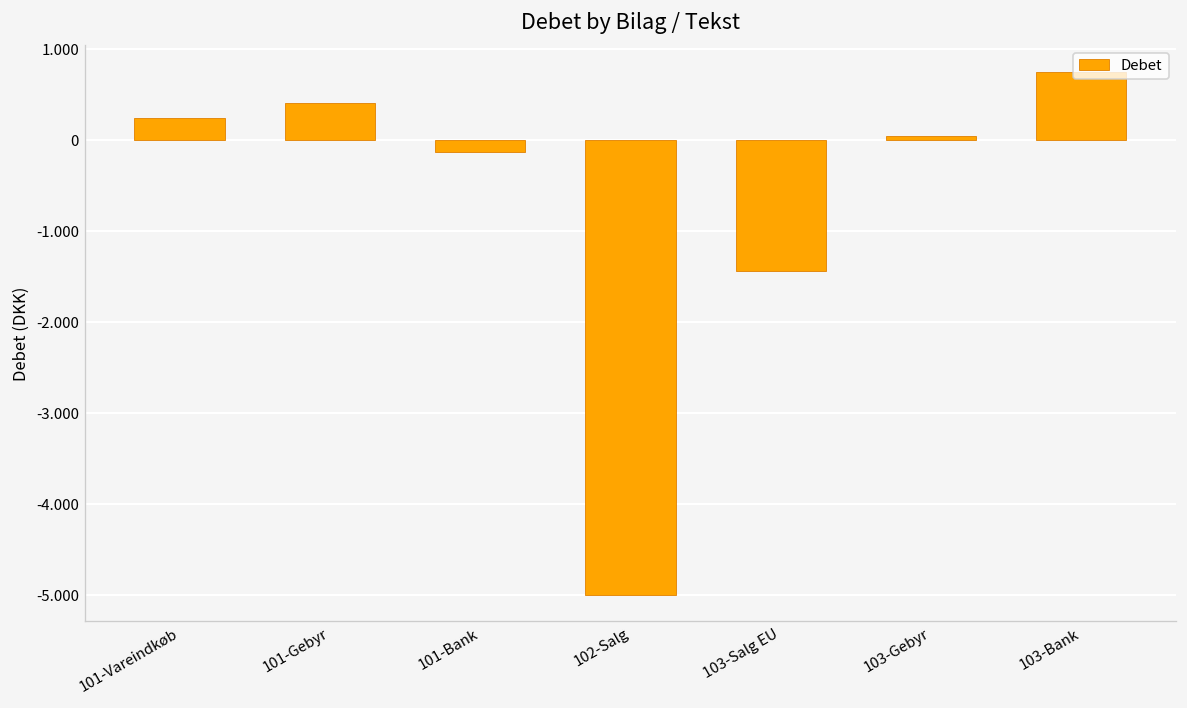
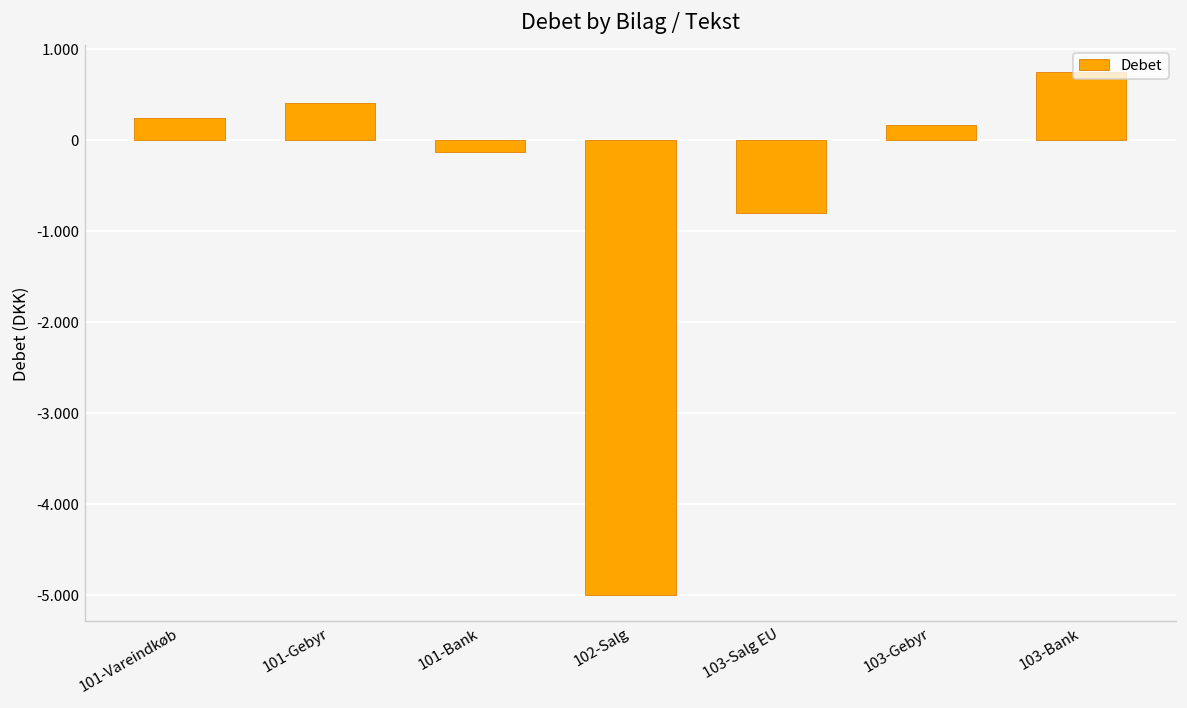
  {
    "101-Vareindkøb": 0.3,
    "101-Gebyr": 0.4,
    "101-Bank": -0.1,
    "102-Salg": -5.0,
-   "103-Salg EU": -1.4,
-   "103-Gebyr": 0.0
+   "103-Salg EU": -0.8,
+   "103-Gebyr": 0.2
  }
